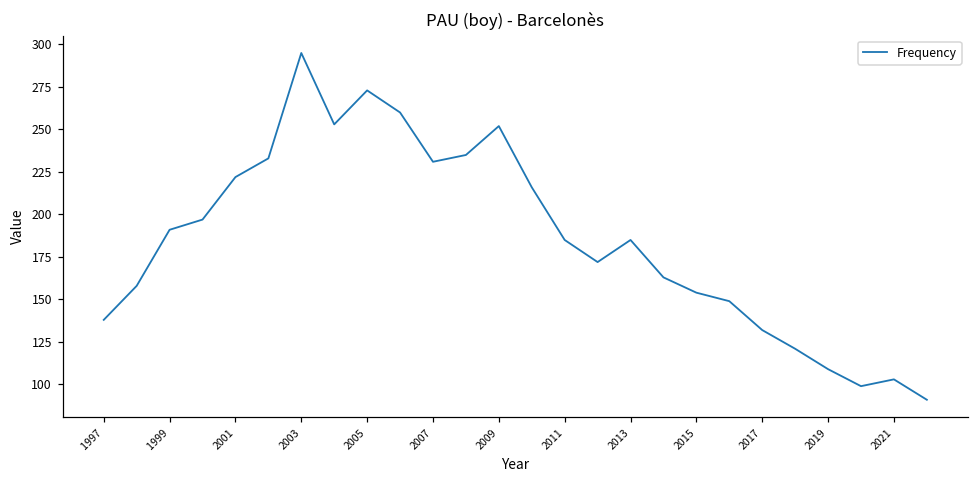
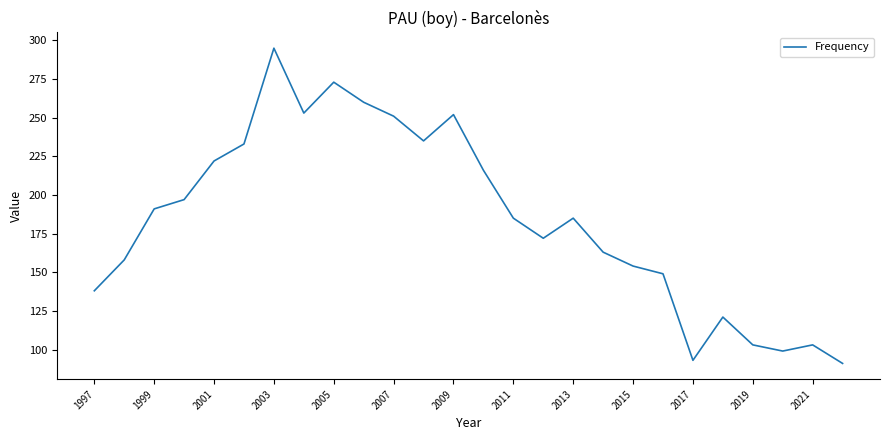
  {
    "1997": 138,
    "1999": 191,
    "2001": 222,
    "2003": 295,
    "2005": 273,
-   "2007": 231,
+   "2007": 251,
    "2009": 252,
    "2011": 185,
    "2013": 185,
    "2015": 154,
-   "2017": 132,
-   "2019": 109,
+   "2017": 93,
+   "2019": 103,
    "2021": 103
  }
